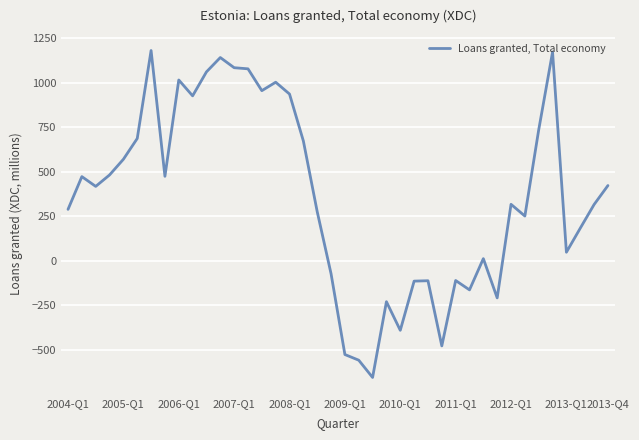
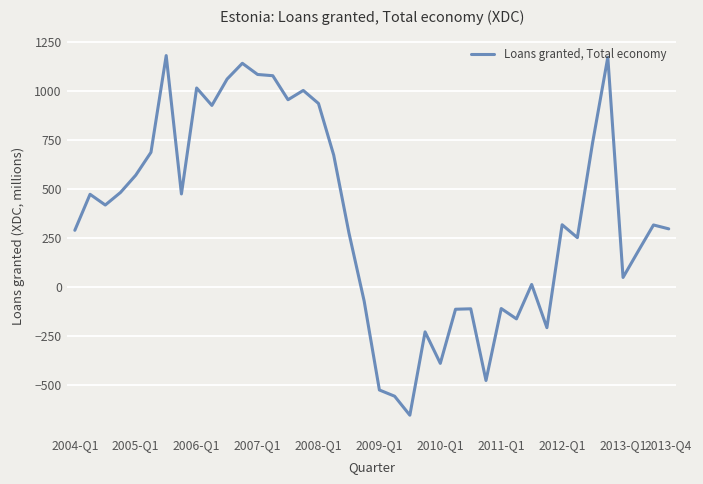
  {
    "2004-Q1": 290,
    "2005-Q1": 570,
    "2006-Q1": 1020,
    "2007-Q1": 1090,
    "2008-Q1": 940,
    "2009-Q1": -530,
    "2010-Q1": -390,
    "2011-Q1": -110,
    "2012-Q1": 320,
    "2013-Q1": 50,
-   "2013-Q4": 420
+   "2013-Q4": 300
  }
